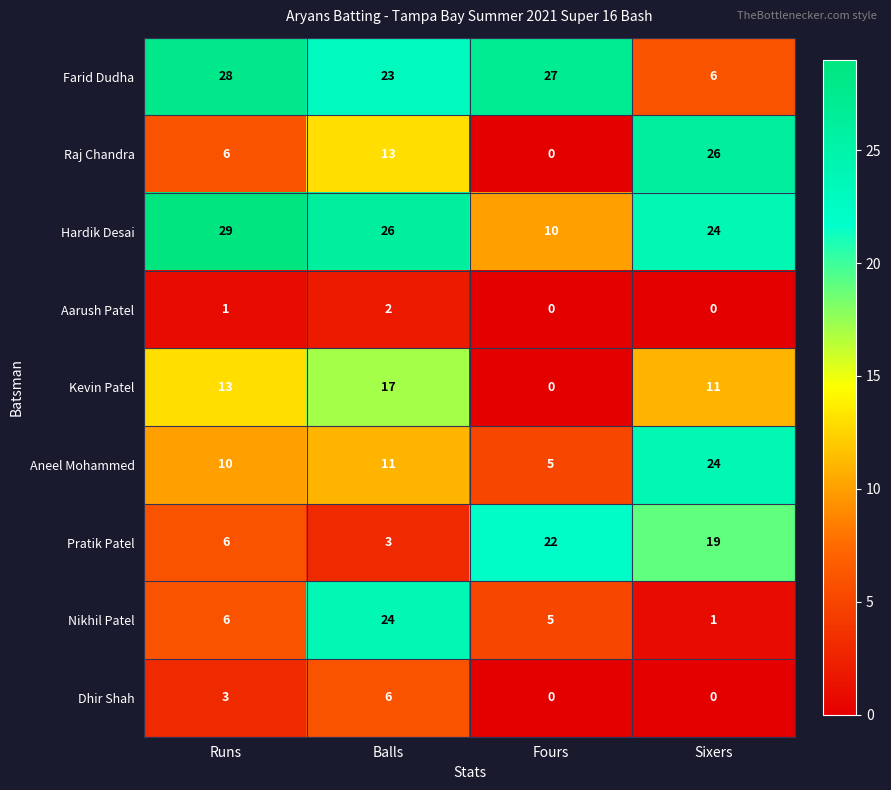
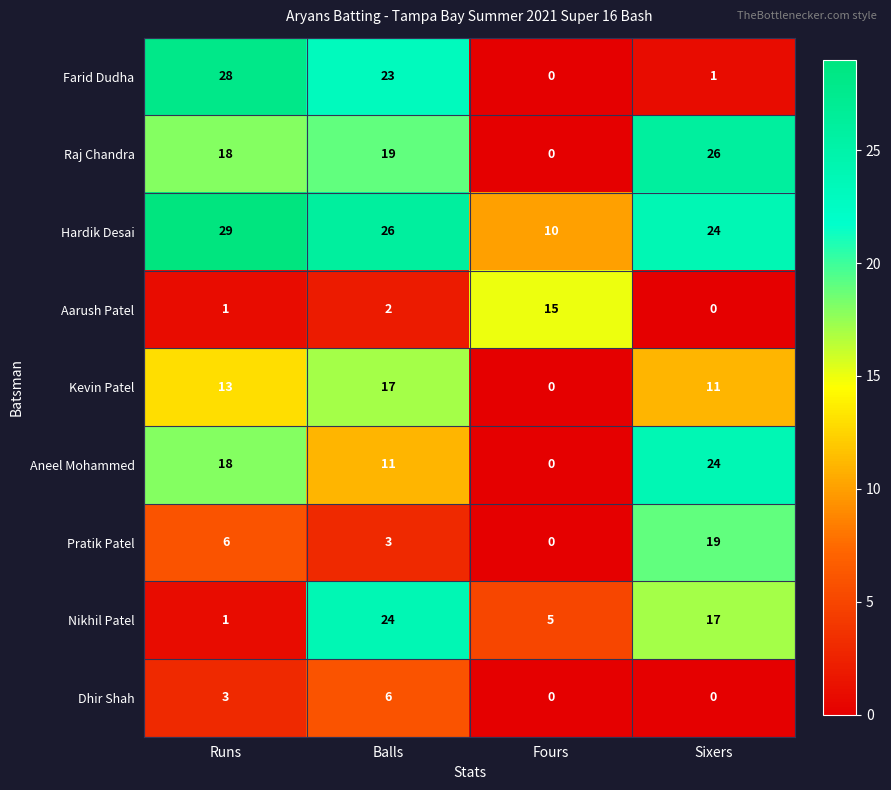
  {
    "Farid Dudha": {
      "Runs": 28,
      "Balls": 23,
-     "Fours": 27,
-     "Sixers": 6
+     "Fours": 0,
+     "Sixers": 1
    },
    "Raj Chandra": {
-     "Runs": 6,
-     "Balls": 13,
+     "Runs": 18,
+     "Balls": 19,
      "Fours": 0,
      "Sixers": 26
    },
    "Hardik Desai": {
      "Runs": 29,
      "Balls": 26,
      "Fours": 10,
      "Sixers": 24
    },
    "Aarush Patel": {
      "Runs": 1,
      "Balls": 2,
-     "Fours": 0,
+     "Fours": 15,
      "Sixers": 0
    },
    "Kevin Patel": {
      "Runs": 13,
      "Balls": 17,
      "Fours": 0,
      "Sixers": 11
    },
    "Aneel Mohammed": {
-     "Runs": 10,
+     "Runs": 18,
      "Balls": 11,
-     "Fours": 5,
+     "Fours": 0,
      "Sixers": 24
    },
    "Pratik Patel": {
      "Runs": 6,
      "Balls": 3,
-     "Fours": 22,
+     "Fours": 0,
      "Sixers": 19
    },
    "Nikhil Patel": {
-     "Runs": 6,
+     "Runs": 1,
      "Balls": 24,
      "Fours": 5,
-     "Sixers": 1
+     "Sixers": 17
    },
    "Dhir Shah": {
      "Runs": 3,
      "Balls": 6,
      "Fours": 0,
      "Sixers": 0
    }
  }
